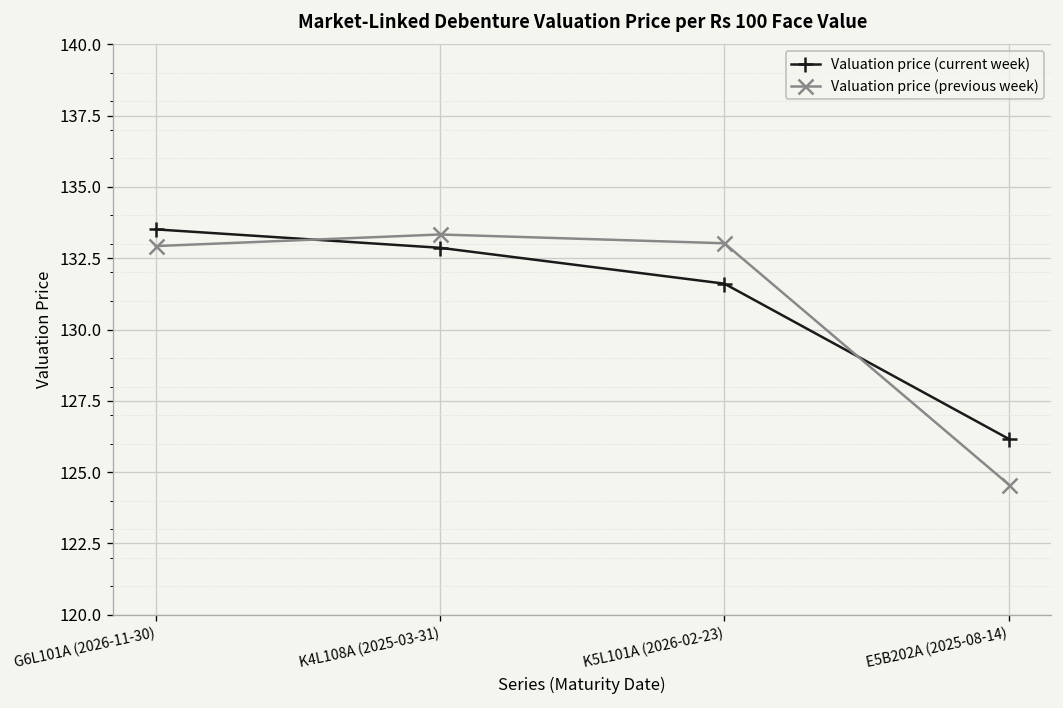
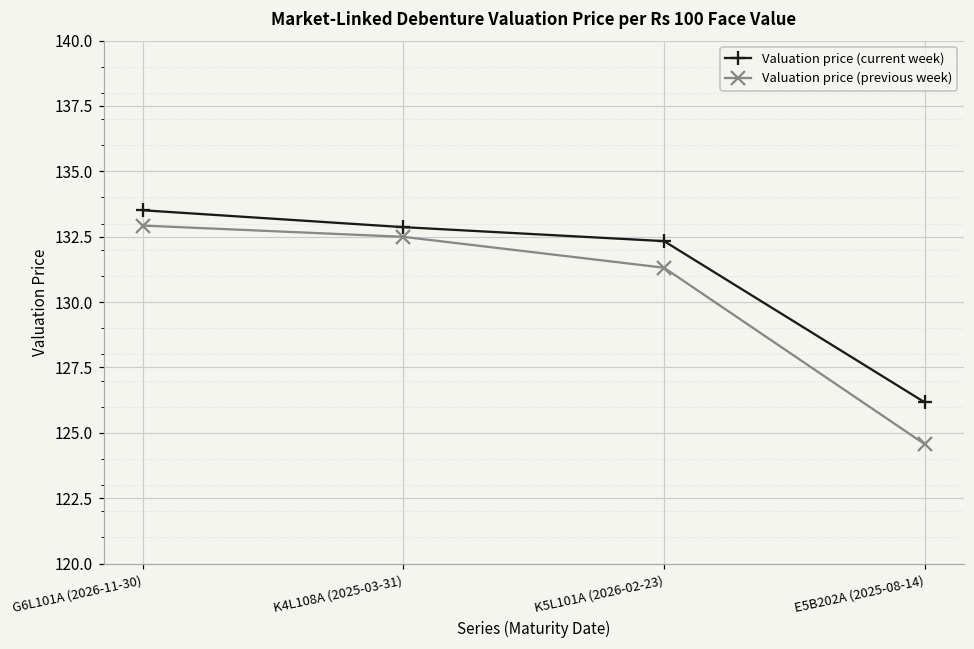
  {
    "Valuation price (current week)": {
      "G6L101A (2026-11-30)": 133.5,
      "K4L108A (2025-03-31)": 132.9,
-     "K5L101A (2026-02-23)": 131.6,
+     "K5L101A (2026-02-23)": 132.3,
      "E5B202A (2025-08-14)": 126.2
    },
    "Valuation price (previous week)": {
      "G6L101A (2026-11-30)": 132.9,
-     "K4L108A (2025-03-31)": 133.3,
-     "K5L101A (2026-02-23)": 133.0,
+     "K4L108A (2025-03-31)": 132.5,
+     "K5L101A (2026-02-23)": 131.3,
      "E5B202A (2025-08-14)": 124.6
    }
  }
